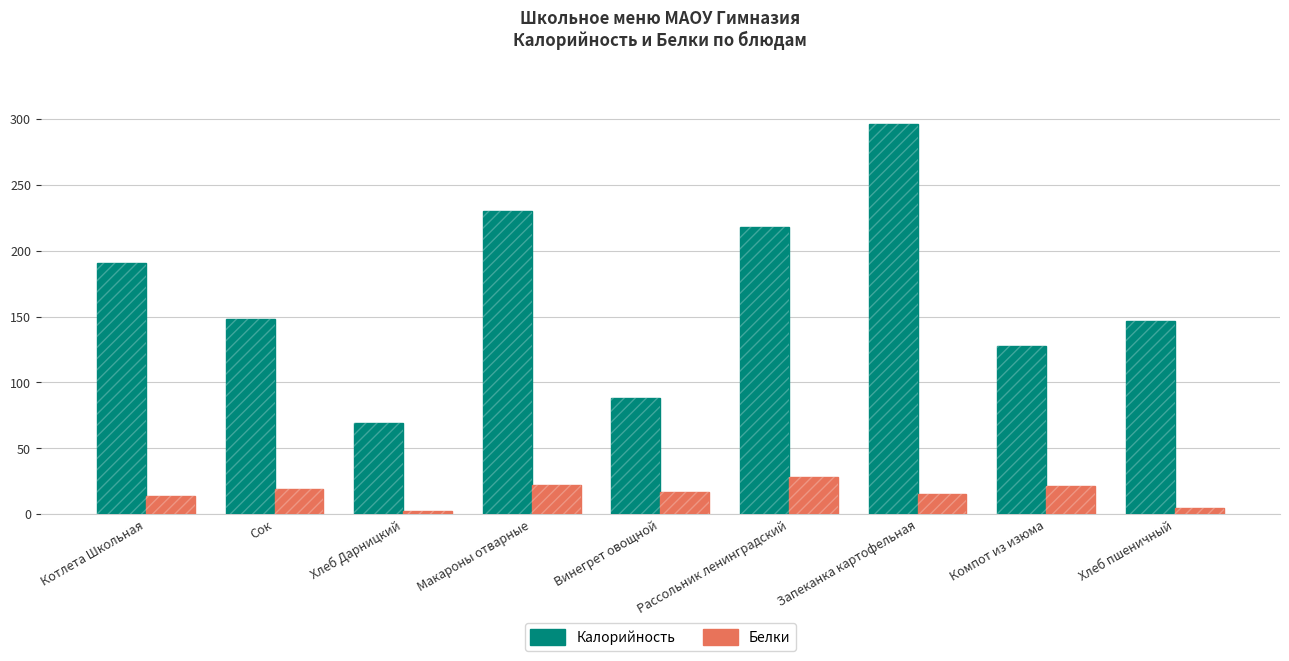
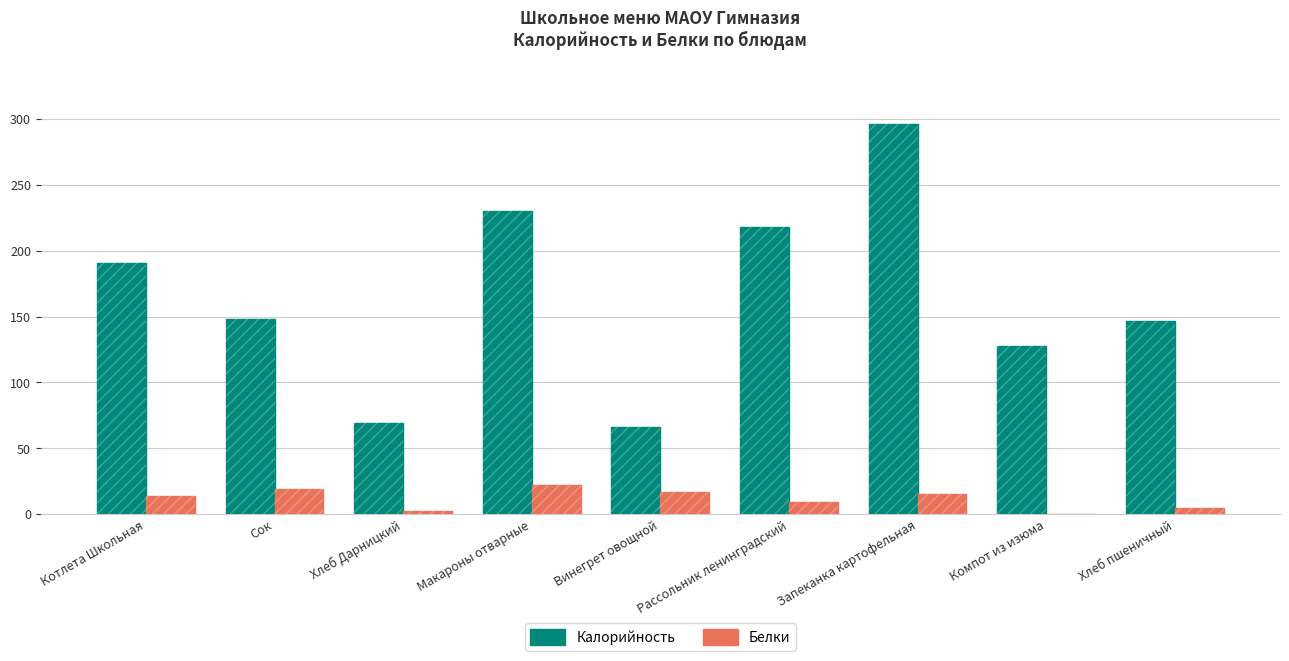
  {
    "Калорийность": {
      "Котлета Школьная": 191,
      "Сок": 148,
      "Хлеб Дарницкий": 69,
      "Макароны отварные": 230,
-     "Винегрет овощной": 88,
+     "Винегрет овощной": 66,
      "Рассольник ленинградский": 218,
      "Запеканка картофельная": 296,
      "Компот из изюма": 127,
      "Хлеб пшеничный": 147
    },
    "Белки": {
      "Котлета Школьная": 14,
      "Сок": 19,
      "Хлеб Дарницкий": 2,
      "Макароны отварные": 22,
      "Винегрет овощной": 17,
-     "Рассольник ленинградский": 28,
+     "Рассольник ленинградский": 9,
      "Запеканка картофельная": 15,
-     "Компот из изюма": 22,
+     "Компот из изюма": 0,
      "Хлеб пшеничный": 5
    }
  }
